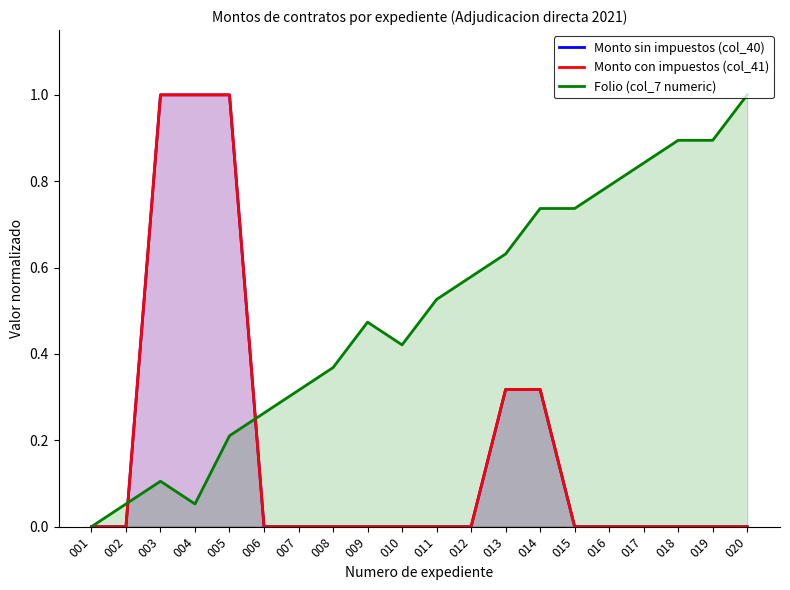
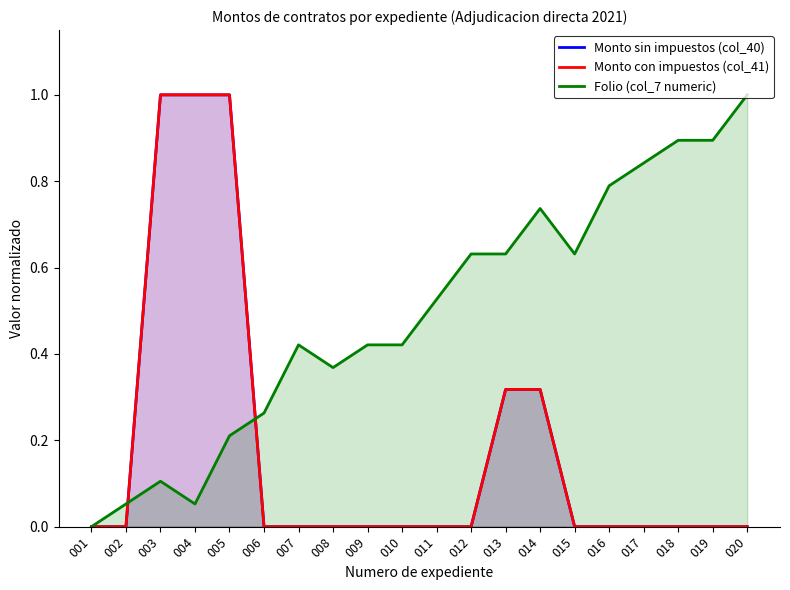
  {
    "Monto con impuestos (col_41)": {
      "002": 0.00,
      "003": 1.00,
      "004": 1.00,
      "005": 1.00,
      "006": 0.00,
      "007": 0.00,
      "008": 0.00,
      "009": 0.00,
      "010": 0.00,
      "011": 0.00,
      "012": 0.00,
      "013": 0.32,
      "014": 0.32,
      "015": 0.00,
      "016": 0.00,
      "017": 0.00,
      "018": 0.00,
      "019": 0.00,
      "020": 0.00
    },
    "Folio (col_7 numeric)": {
      "002": 0.05,
      "003": 0.11,
      "004": 0.05,
      "005": 0.21,
      "006": 0.26,
-     "007": 0.32,
+     "007": 0.42,
      "008": 0.37,
-     "009": 0.47,
+     "009": 0.42,
      "010": 0.42,
      "011": 0.53,
-     "012": 0.58,
+     "012": 0.63,
      "013": 0.63,
      "014": 0.74,
-     "015": 0.74,
+     "015": 0.63,
      "016": 0.79,
      "017": 0.84,
      "018": 0.89,
      "019": 0.89
    }
  }
